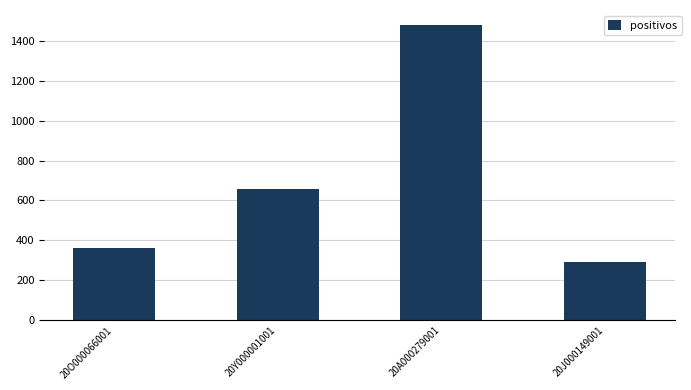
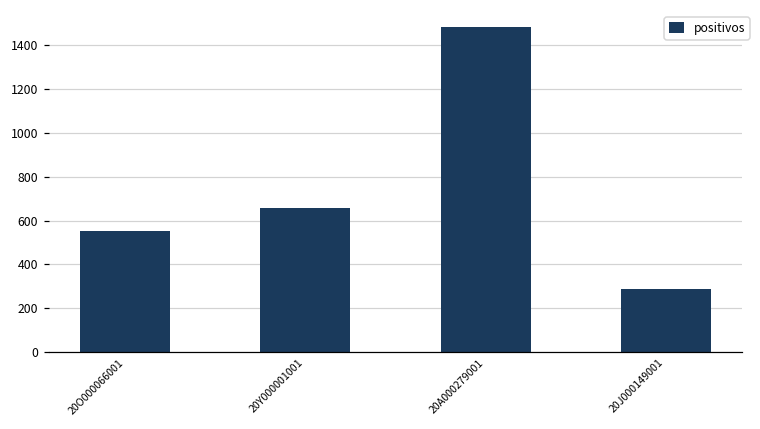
  {
-   "20O000066001": 360,
+   "20O000066001": 550,
    "20Y000001001": 660,
    "20A000279001": 1480,
    "20J000149001": 290
  }
